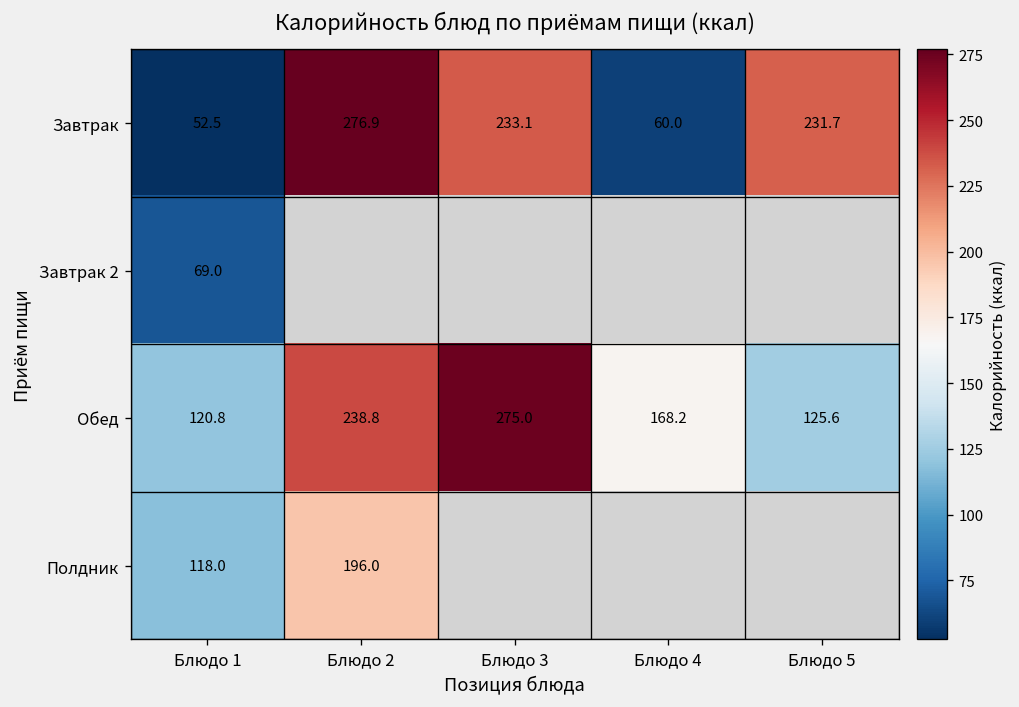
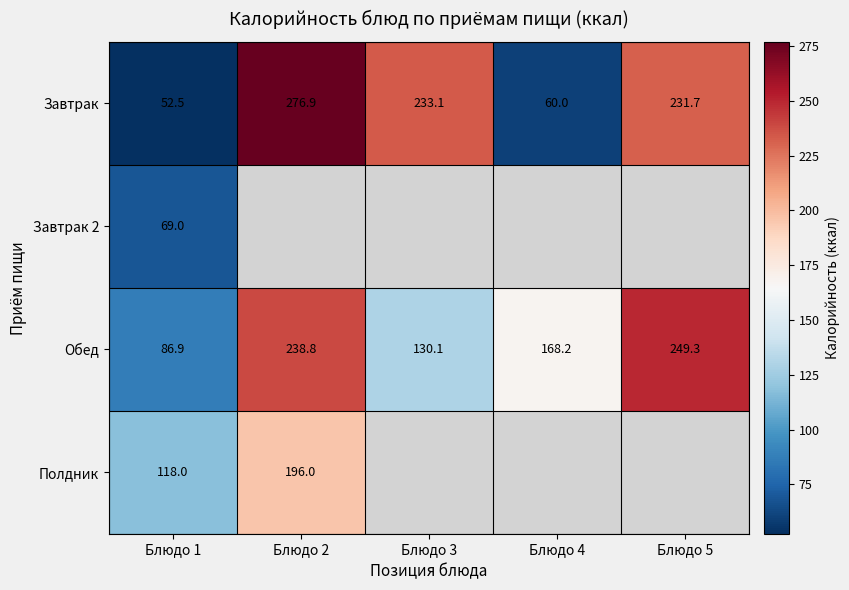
  {
    "Завтрак": {
      "Блюдо 1": 52.5,
      "Блюдо 2": 276.9,
      "Блюдо 3": 233.1,
      "Блюдо 4": 60.0,
      "Блюдо 5": 231.7
    },
    "Завтрак 2": {
      "Блюдо 1": 69.0
    },
    "Обед": {
-     "Блюдо 1": 120.8,
+     "Блюдо 1": 86.9,
      "Блюдо 2": 238.8,
-     "Блюдо 3": 275.0,
+     "Блюдо 3": 130.1,
      "Блюдо 4": 168.2,
-     "Блюдо 5": 125.6
+     "Блюдо 5": 249.3
    },
    "Полдник": {
      "Блюдо 1": 118.0,
      "Блюдо 2": 196.0
    }
  }
